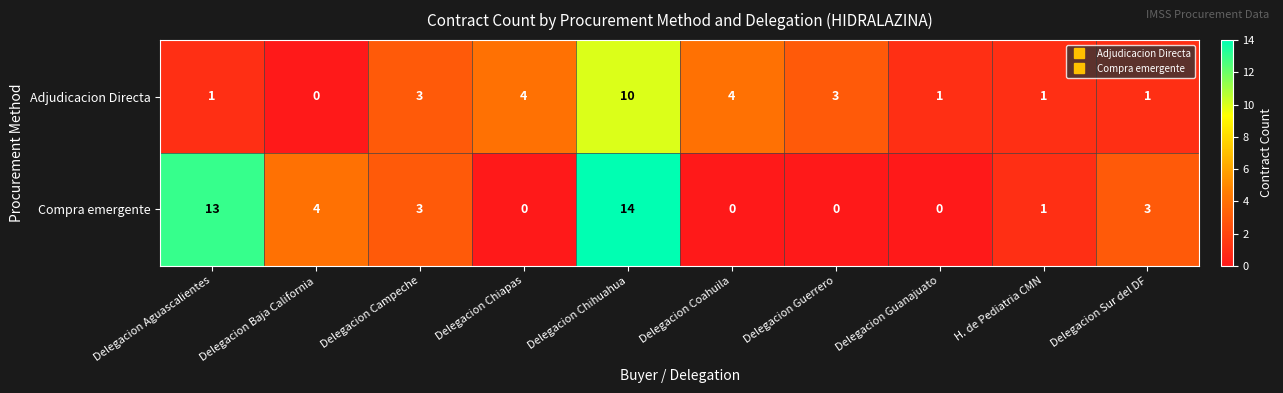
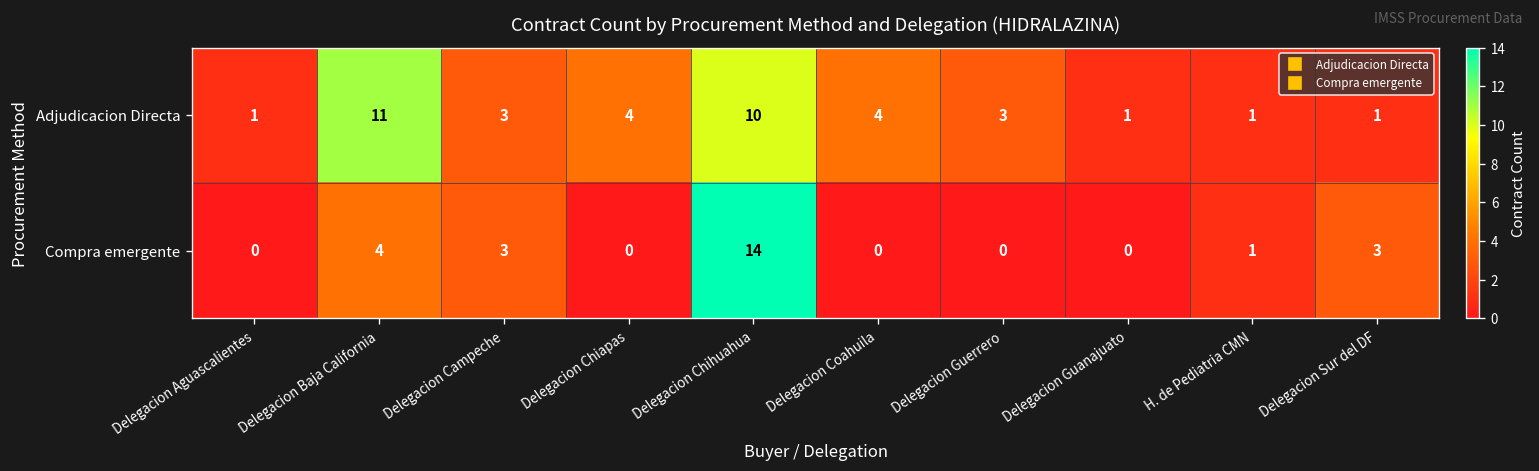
  {
    "Adjudicacion Directa": {
      "Delegacion Aguascalientes": 1,
-     "Delegacion Baja California": 0,
+     "Delegacion Baja California": 11,
      "Delegacion Campeche": 3,
      "Delegacion Chiapas": 4,
      "Delegacion Chihuahua": 10,
      "Delegacion Coahuila": 4,
      "Delegacion Guerrero": 3,
      "Delegacion Guanajuato": 1,
      "H. de Pediatria CMN": 1,
      "Delegacion Sur del DF": 1
    },
    "Compra emergente": {
-     "Delegacion Aguascalientes": 13,
+     "Delegacion Aguascalientes": 0,
      "Delegacion Baja California": 4,
      "Delegacion Campeche": 3,
      "Delegacion Chiapas": 0,
      "Delegacion Chihuahua": 14,
      "Delegacion Coahuila": 0,
      "Delegacion Guerrero": 0,
      "Delegacion Guanajuato": 0,
      "H. de Pediatria CMN": 1,
      "Delegacion Sur del DF": 3
    }
  }
